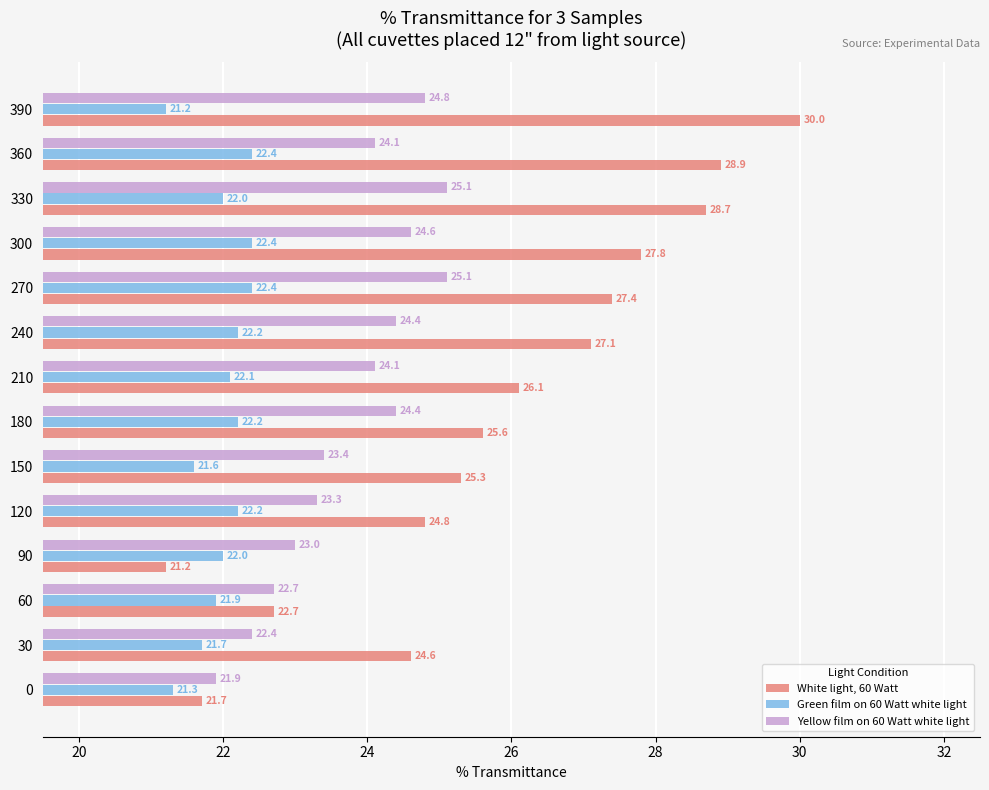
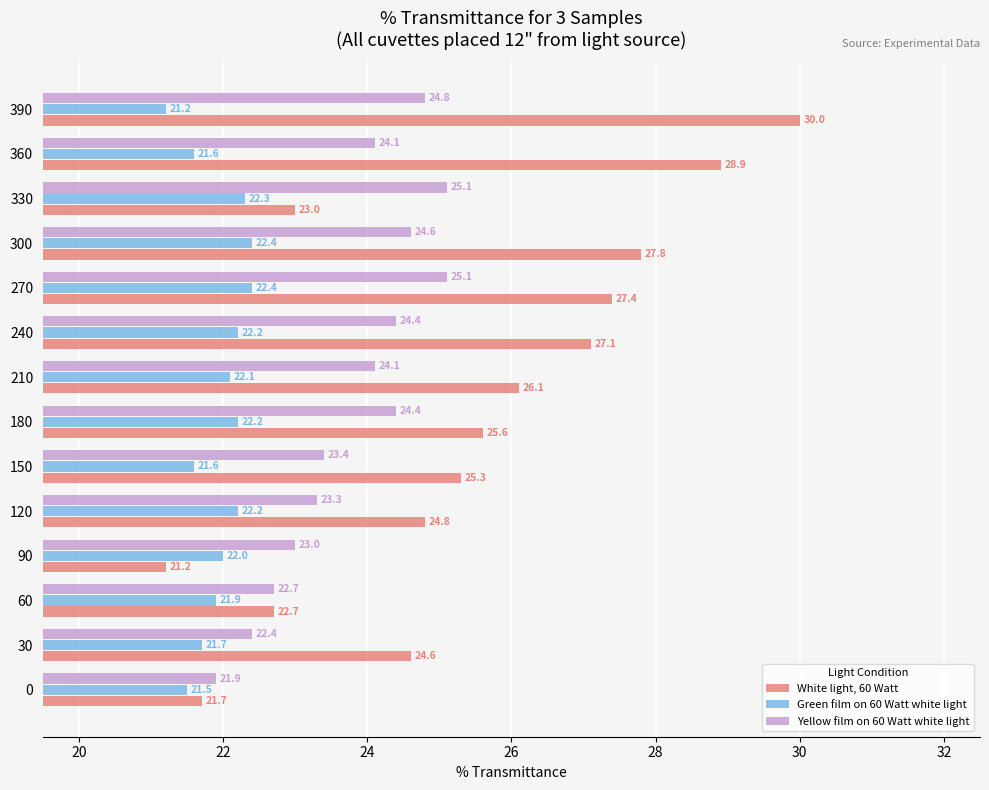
  {
    "White light, 60 Watt": {
      "390": 30.0,
      "360": 28.9,
-     "330": 28.7,
+     "330": 23.0,
      "300": 27.8,
      "270": 27.4,
      "240": 27.1,
      "210": 26.1,
      "180": 25.6,
      "150": 25.3,
      "120": 24.8,
      "90": 21.2,
      "60": 22.7,
      "30": 24.6,
      "0": 21.7
    },
    "Green film on 60 Watt white light": {
      "390": 21.2,
-     "360": 22.4,
-     "330": 22.0,
+     "360": 21.6,
+     "330": 22.3,
      "300": 22.4,
      "270": 22.4,
      "240": 22.2,
      "210": 22.1,
      "180": 22.2,
      "150": 21.6,
      "120": 22.2,
      "90": 22.0,
      "60": 21.9,
      "30": 21.7,
-     "0": 21.3
+     "0": 21.5
    },
    "Yellow film on 60 Watt white light": {
      "390": 24.8,
      "360": 24.1,
      "330": 25.1,
      "300": 24.6,
      "270": 25.1,
      "240": 24.4,
      "210": 24.1,
      "180": 24.4,
      "150": 23.4,
      "120": 23.3,
      "90": 23.0,
      "60": 22.7,
      "30": 22.4,
      "0": 21.9
    }
  }
